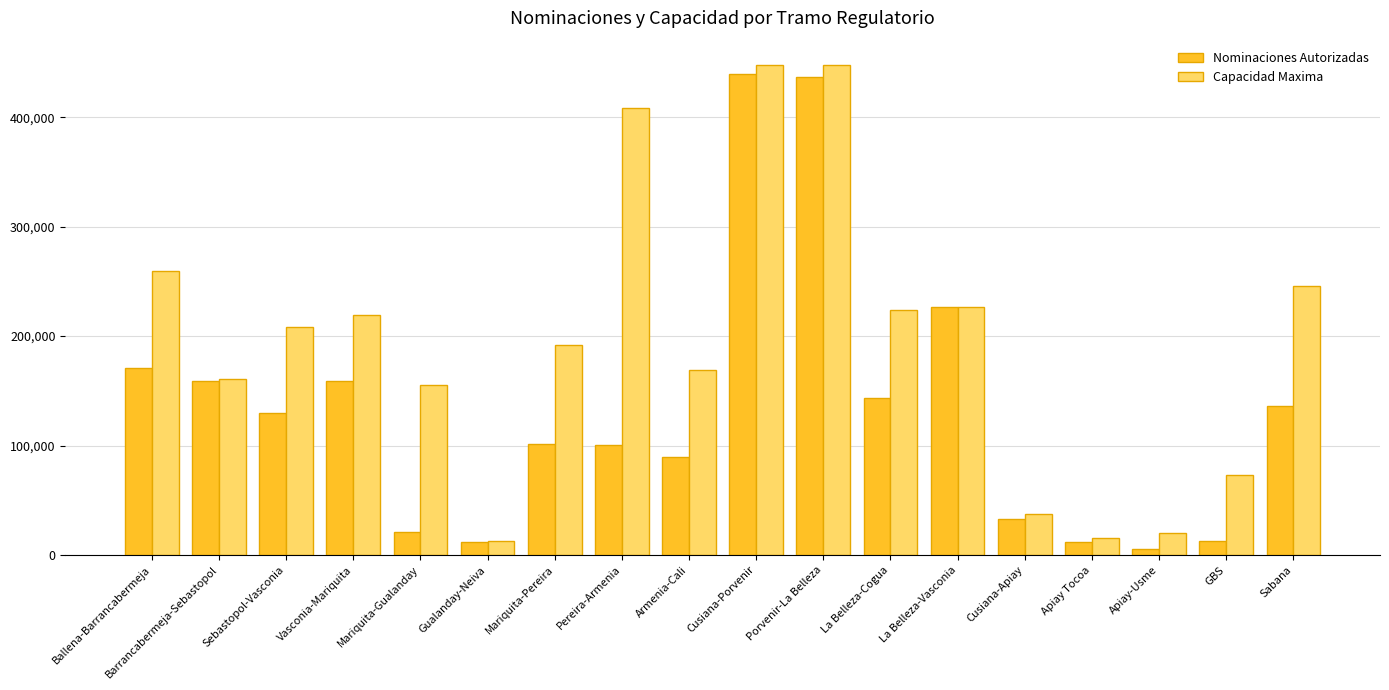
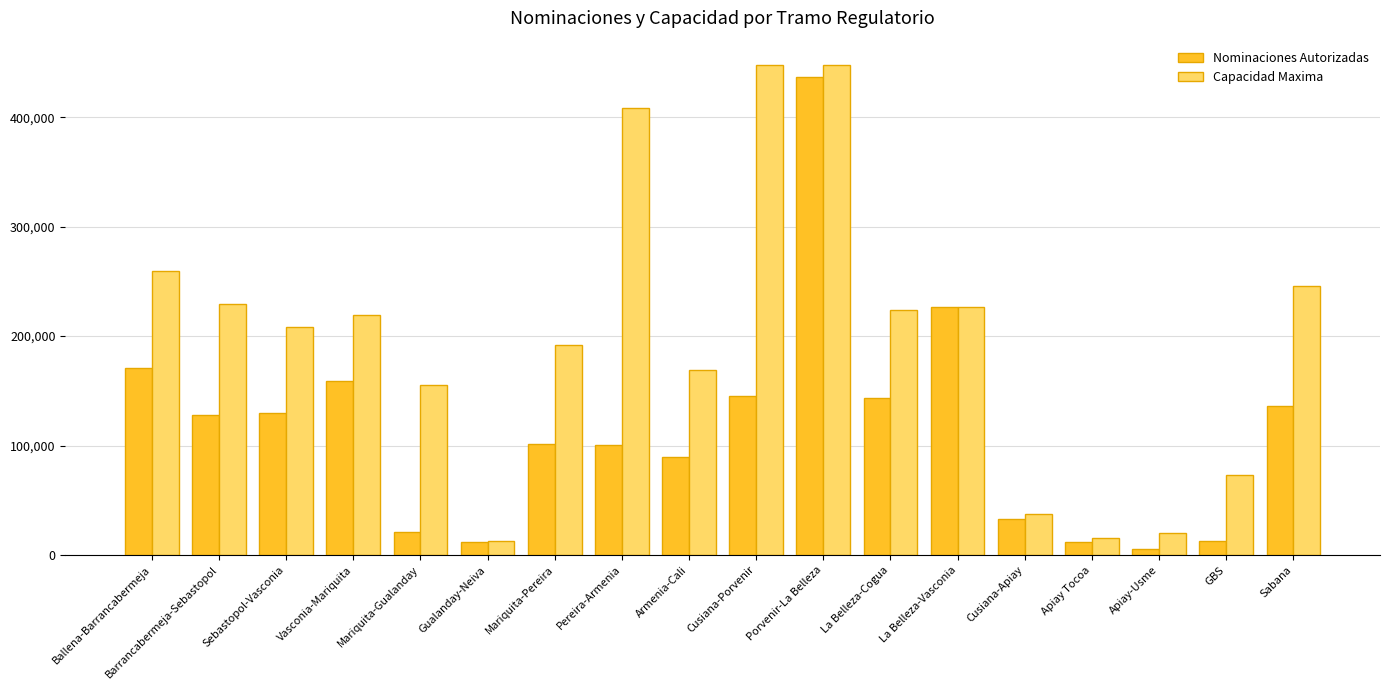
  {
    "Nominaciones Autorizadas": {
      "Ballena-Barrancabermeja": "171,000",
-     "Barrancabermeja-Sebastopol": "159,000",
+     "Barrancabermeja-Sebastopol": "128,000",
      "Sebastopol-Vasconia": "130,000",
      "Vasconia-Mariquita": "159,000",
      "Mariquita-Gualanday": "21,000",
      "Gualanday-Neiva": "12,000",
      "Mariquita-Pereira": "101,000",
      "Pereira-Armenia": "101,000",
      "Armenia-Cali": "90,000",
-     "Cusiana-Porvenir": "439,000",
+     "Cusiana-Porvenir": "145,000",
      "Porvenir-La Belleza": "436,000",
      "La Belleza-Cogua": "144,000",
      "La Belleza-Vasconia": "227,000",
      "Cusiana-Apiay": "33,000",
      "Apiay Tocoa": "12,000",
      "Apiay-Usme": "5,000",
      "GBS": "12,000",
      "Sabana": "136,000"
    },
    "Capacidad Maxima": {
      "Ballena-Barrancabermeja": "259,000",
-     "Barrancabermeja-Sebastopol": "161,000",
+     "Barrancabermeja-Sebastopol": "229,000",
      "Sebastopol-Vasconia": "209,000",
      "Vasconia-Mariquita": "219,000",
      "Mariquita-Gualanday": "155,000",
      "Gualanday-Neiva": "13,000",
      "Mariquita-Pereira": "191,000",
      "Pereira-Armenia": "409,000",
      "Armenia-Cali": "169,000",
      "Cusiana-Porvenir": "448,000",
      "Porvenir-La Belleza": "448,000",
      "La Belleza-Cogua": "224,000",
      "La Belleza-Vasconia": "227,000",
      "Cusiana-Apiay": "38,000",
      "Apiay Tocoa": "15,000",
      "Apiay-Usme": "20,000",
      "GBS": "73,000",
      "Sabana": "245,000"
    }
  }
